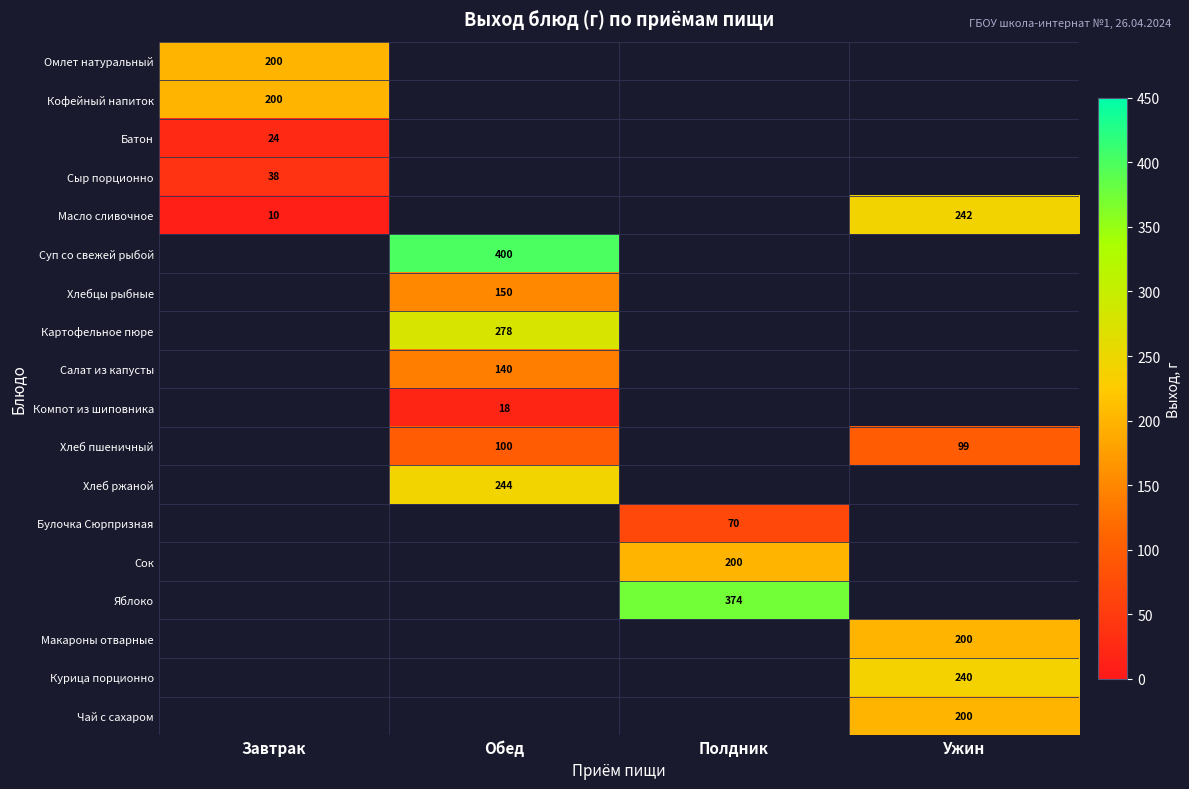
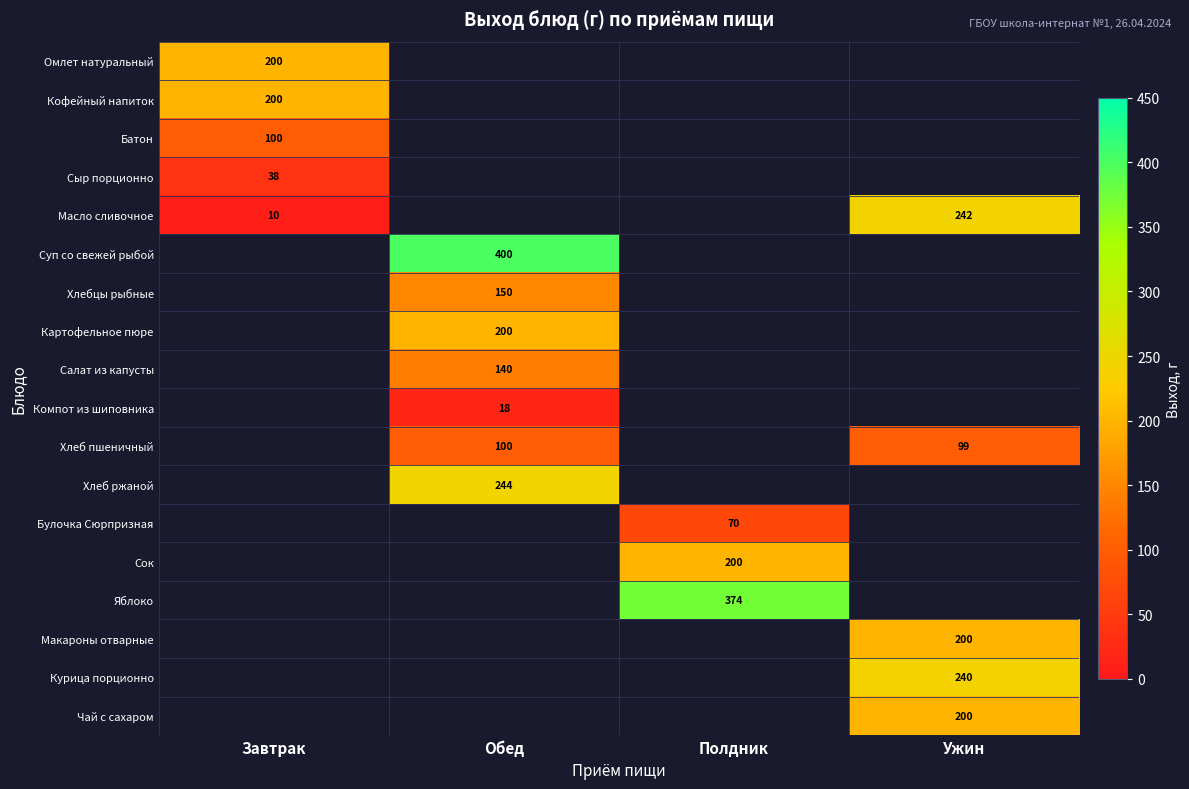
  {
    "Омлет натуральный": {
      "Завтрак": 200
    },
    "Кофейный напиток": {
      "Завтрак": 200
    },
    "Батон": {
-     "Завтрак": 24
+     "Завтрак": 100
    },
    "Сыр порционно": {
      "Завтрак": 38
    },
    "Масло сливочное": {
      "Завтрак": 10,
      "Ужин": 242
    },
    "Суп со свежей рыбой": {
      "Обед": 400
    },
    "Хлебцы рыбные": {
      "Обед": 150
    },
    "Картофельное пюре": {
-     "Обед": 278
+     "Обед": 200
    },
    "Салат из капусты": {
      "Обед": 140
    },
    "Компот из шиповника": {
      "Обед": 18
    },
    "Хлеб пшеничный": {
      "Обед": 100,
      "Ужин": 99
    },
    "Хлеб ржаной": {
      "Обед": 244
    },
    "Булочка Сюрпризная": {
      "Полдник": 70
    },
    "Сок": {
      "Полдник": 200
    },
    "Яблоко": {
      "Полдник": 374
    },
    "Макароны отварные": {
      "Ужин": 200
    },
    "Курица порционно": {
      "Ужин": 240
    },
    "Чай с сахаром": {
      "Ужин": 200
    }
  }
